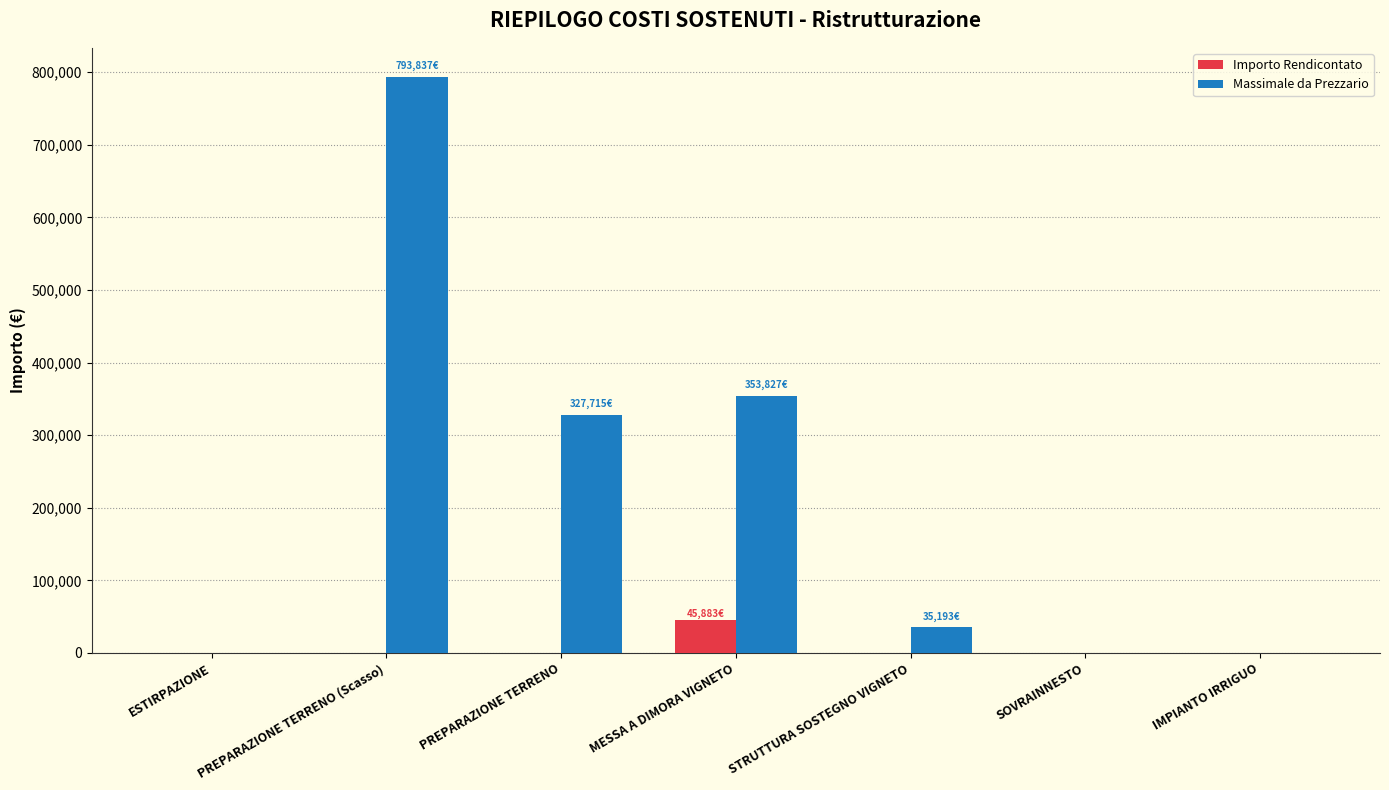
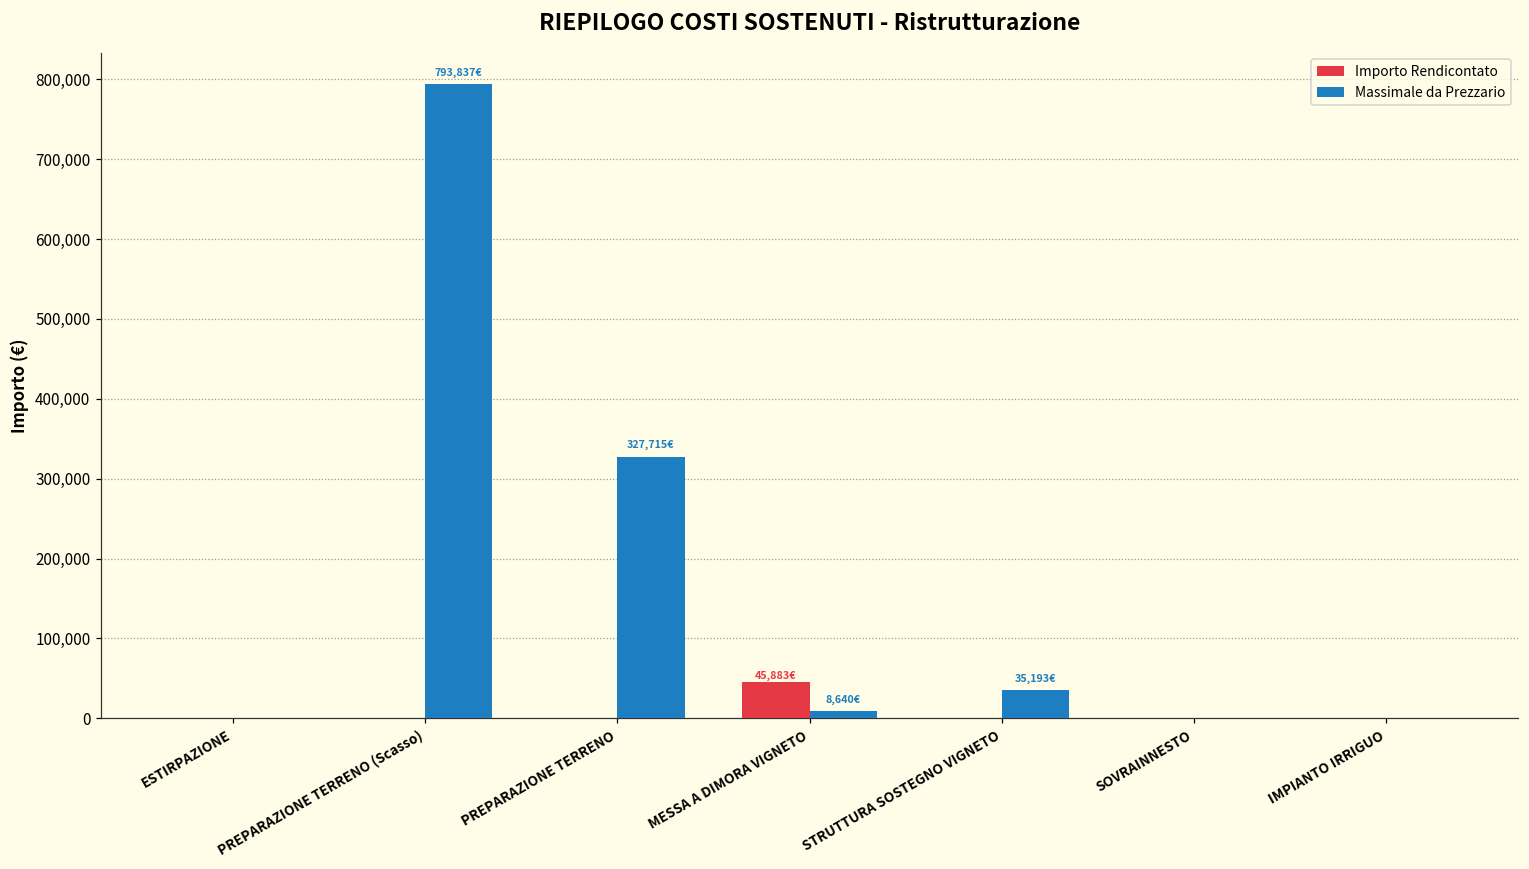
  {
    "Importo Rendicontato": {
      "MESSA A DIMORA VIGNETO": "45,883€"
    },
    "Massimale da Prezzario": {
      "PREPARAZIONE TERRENO (Scasso)": "793,837€",
      "PREPARAZIONE TERRENO": "327,715€",
-     "MESSA A DIMORA VIGNETO": "353,827€",
+     "MESSA A DIMORA VIGNETO": "8,640€",
      "STRUTTURA SOSTEGNO VIGNETO": "35,193€"
    }
  }
